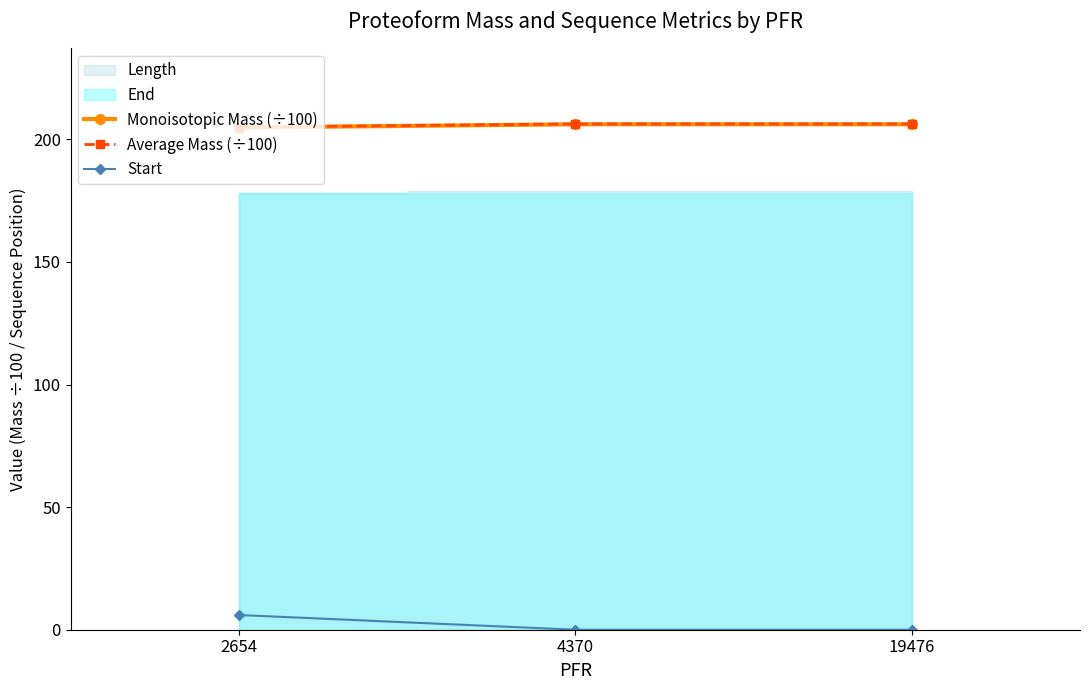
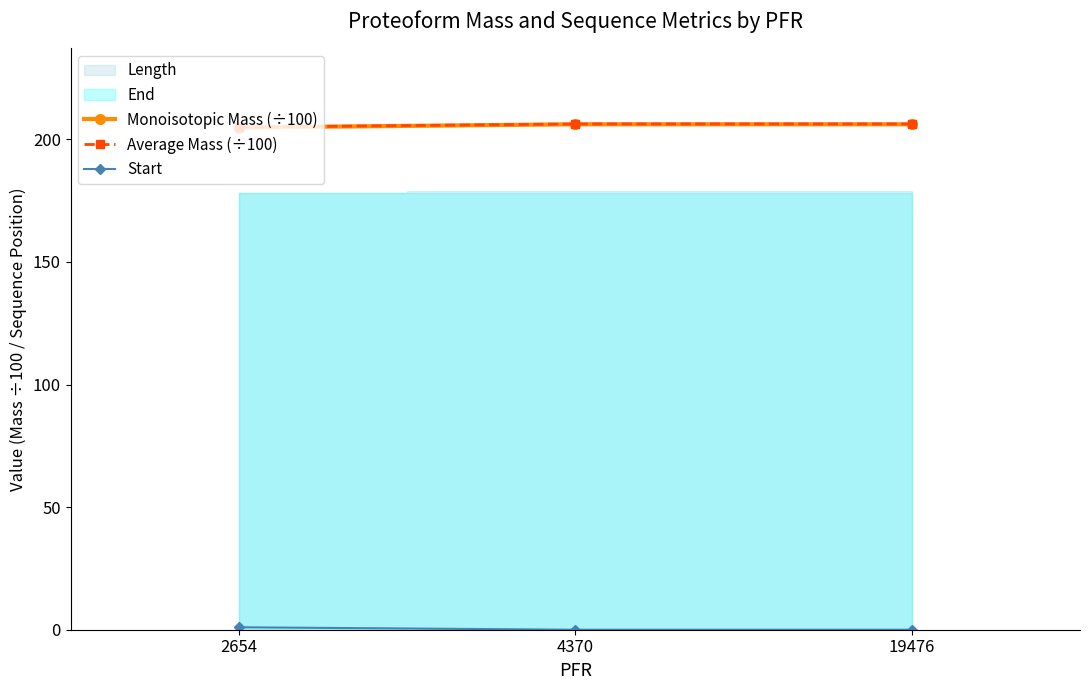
  {
    "Start": {
-     "2654": 6,
+     "2654": 1,
      "4370": 0,
      "19476": 0
    }
  }
